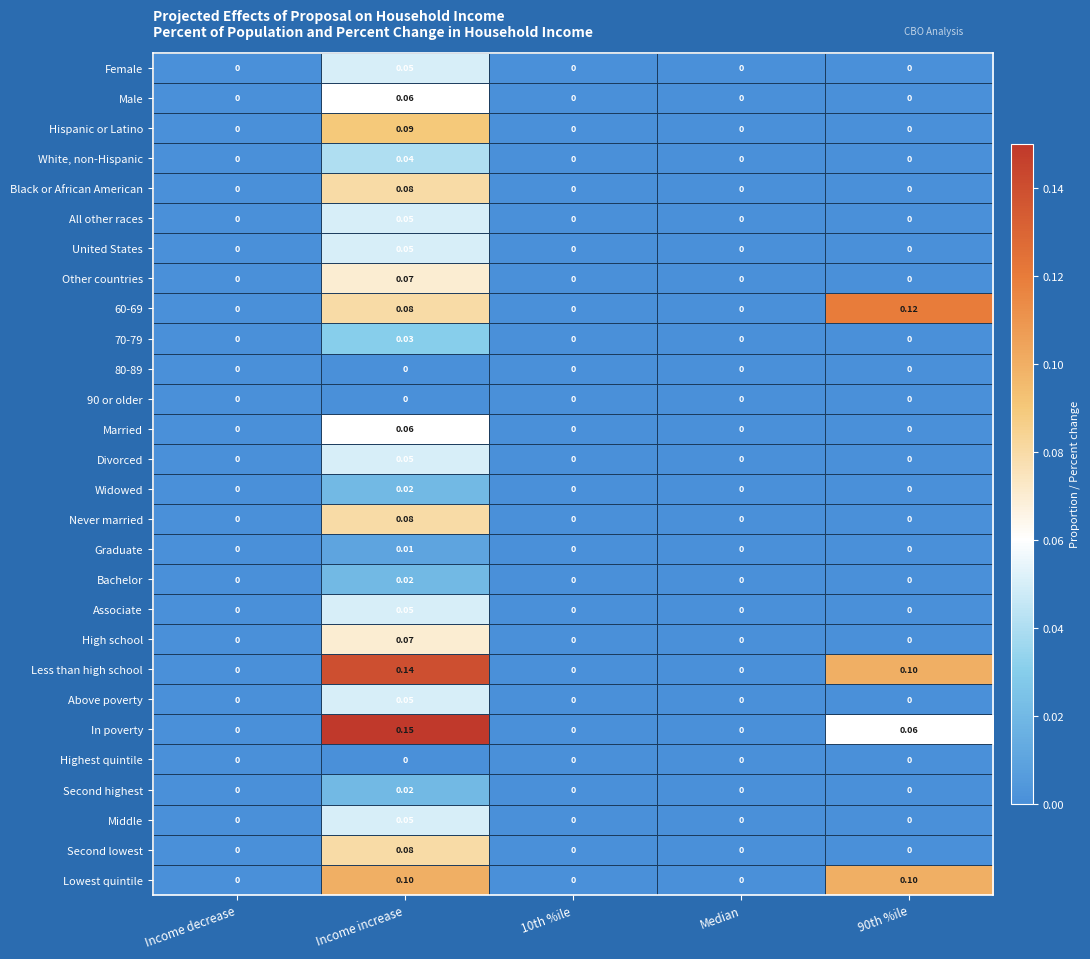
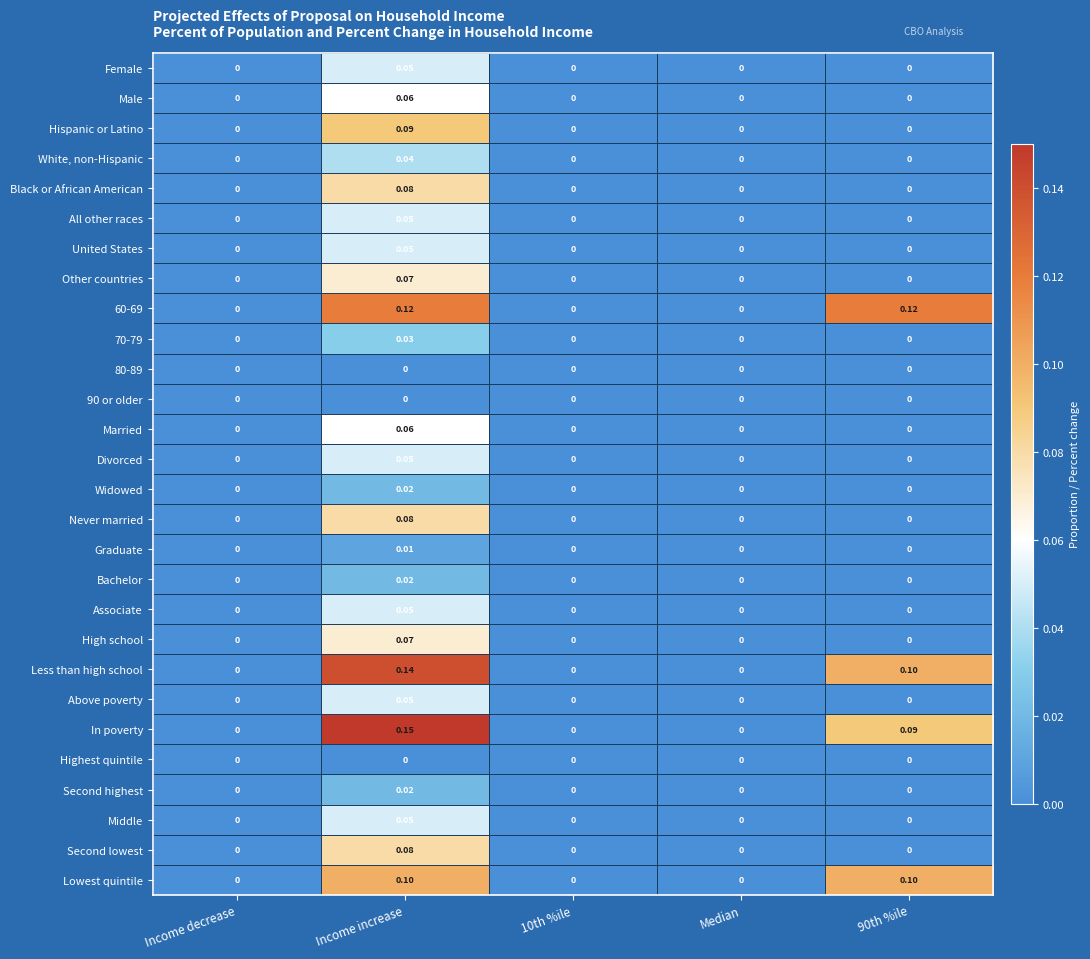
  {
    "Female": {
      "Income decrease": 0,
      "10th %ile": 0,
      "Median": 0,
      "90th %ile": 0
    },
    "Male": {
      "Income decrease": 0,
      "Income increase": 0.06,
      "10th %ile": 0,
      "Median": 0,
      "90th %ile": 0
    },
    "Hispanic or Latino": {
      "Income decrease": 0,
      "Income increase": 0.09,
      "10th %ile": 0,
      "Median": 0,
      "90th %ile": 0
    },
    "White, non-Hispanic": {
      "Income decrease": 0,
      "Income increase": 0.04,
      "10th %ile": 0,
      "Median": 0,
      "90th %ile": 0
    },
    "Black or African American": {
      "Income decrease": 0,
      "Income increase": 0.08,
      "10th %ile": 0,
      "Median": 0,
      "90th %ile": 0
    },
    "All other races": {
      "Income decrease": 0,
      "10th %ile": 0,
      "Median": 0,
      "90th %ile": 0
    },
    "United States": {
      "Income decrease": 0,
      "10th %ile": 0,
      "Median": 0,
      "90th %ile": 0
    },
    "Other countries": {
      "Income decrease": 0,
      "Income increase": 0.07,
      "10th %ile": 0,
      "Median": 0,
      "90th %ile": 0
    },
    "60-69": {
      "Income decrease": 0,
-     "Income increase": 0.08,
+     "Income increase": 0.12,
      "10th %ile": 0,
      "Median": 0,
      "90th %ile": 0.12
    },
    "70-79": {
      "Income decrease": 0,
      "Income increase": 0.03,
      "10th %ile": 0,
      "Median": 0,
      "90th %ile": 0
    },
    "80-89": {
      "Income decrease": 0,
      "Income increase": 0,
      "10th %ile": 0,
      "Median": 0,
      "90th %ile": 0
    },
    "90 or older": {
      "Income decrease": 0,
      "Income increase": 0,
      "10th %ile": 0,
      "Median": 0,
      "90th %ile": 0
    },
    "Married": {
      "Income decrease": 0,
      "Income increase": 0.06,
      "10th %ile": 0,
      "Median": 0,
      "90th %ile": 0
    },
    "Divorced": {
      "Income decrease": 0,
      "10th %ile": 0,
      "Median": 0,
      "90th %ile": 0
    },
    "Widowed": {
      "Income decrease": 0,
      "Income increase": 0.02,
      "10th %ile": 0,
      "Median": 0,
      "90th %ile": 0
    },
    "Never married": {
      "Income decrease": 0,
      "Income increase": 0.08,
      "10th %ile": 0,
      "Median": 0,
      "90th %ile": 0
    },
    "Graduate": {
      "Income decrease": 0,
      "Income increase": 0.01,
      "10th %ile": 0,
      "Median": 0,
      "90th %ile": 0
    },
    "Bachelor": {
      "Income decrease": 0,
      "Income increase": 0.02,
      "10th %ile": 0,
      "Median": 0,
      "90th %ile": 0
    },
    "Associate": {
      "Income decrease": 0,
      "10th %ile": 0,
      "Median": 0,
      "90th %ile": 0
    },
    "High school": {
      "Income decrease": 0,
      "Income increase": 0.07,
      "10th %ile": 0,
      "Median": 0,
      "90th %ile": 0
    },
    "Less than high school": {
      "Income decrease": 0,
      "Income increase": 0.14,
      "10th %ile": 0,
      "Median": 0,
      "90th %ile": 0.10
    },
    "Above poverty": {
      "Income decrease": 0,
      "10th %ile": 0,
      "Median": 0,
      "90th %ile": 0
    },
    "In poverty": {
      "Income decrease": 0,
      "Income increase": 0.15,
      "10th %ile": 0,
      "Median": 0,
-     "90th %ile": 0.06
+     "90th %ile": 0.09
    },
    "Highest quintile": {
      "Income decrease": 0,
      "Income increase": 0,
      "10th %ile": 0,
      "Median": 0,
      "90th %ile": 0
    },
    "Second highest": {
      "Income decrease": 0,
      "Income increase": 0.02,
      "10th %ile": 0,
      "Median": 0,
      "90th %ile": 0
    },
    "Middle": {
      "Income decrease": 0,
      "10th %ile": 0,
      "Median": 0,
      "90th %ile": 0
    },
    "Second lowest": {
      "Income decrease": 0,
      "Income increase": 0.08,
      "10th %ile": 0,
      "Median": 0,
      "90th %ile": 0
    },
    "Lowest quintile": {
      "Income decrease": 0,
      "Income increase": 0.10,
      "10th %ile": 0,
      "Median": 0,
      "90th %ile": 0.10
    }
  }
